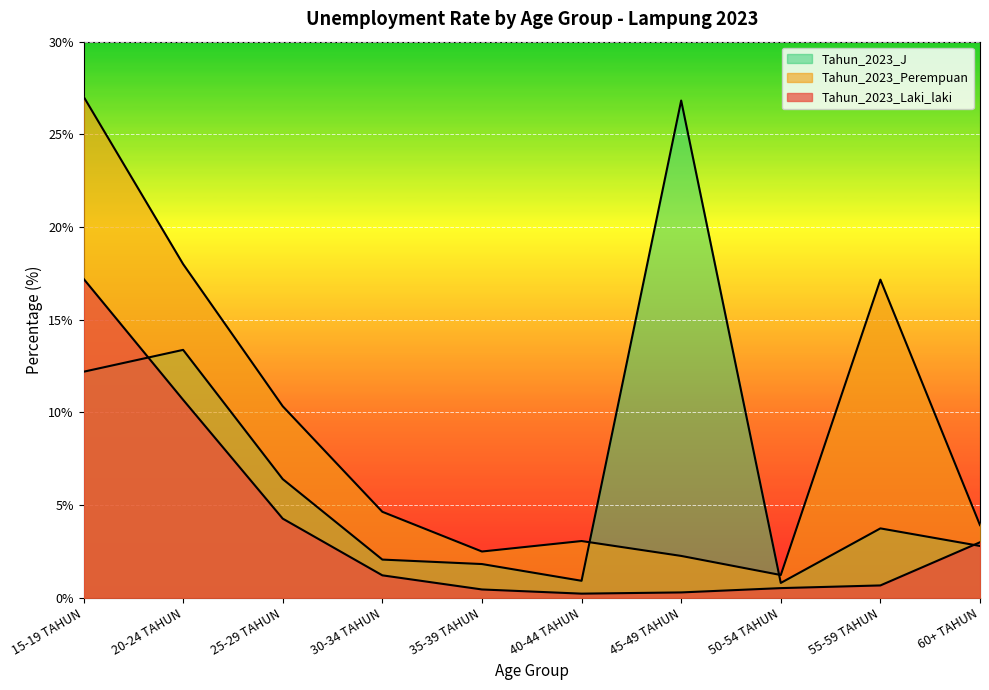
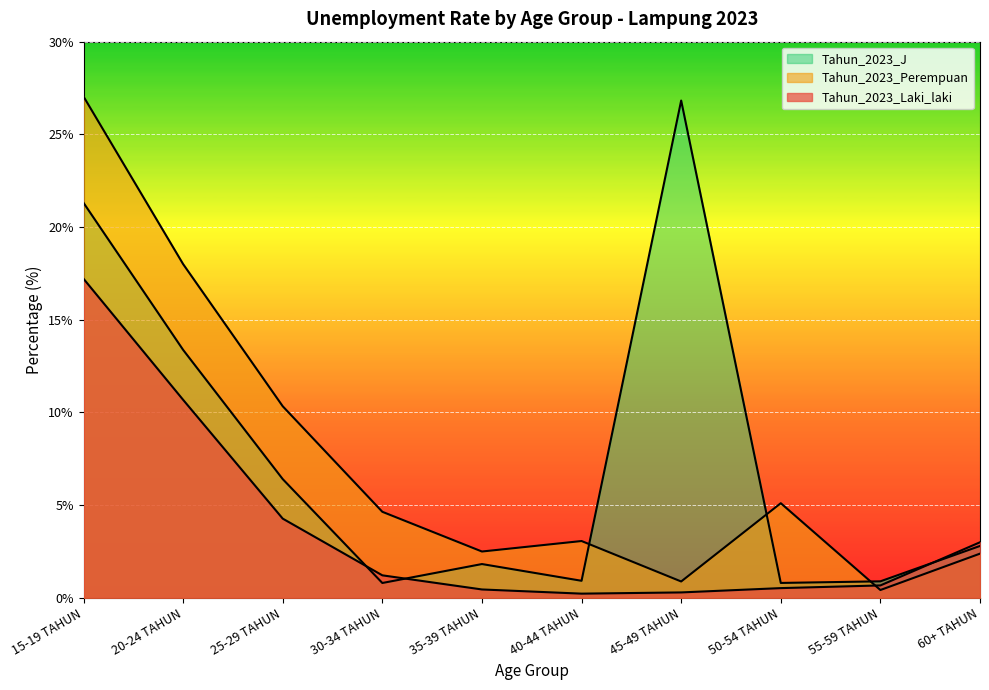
  {
    "Tahun_2023_J": {
-     "15-19 TAHUN": "12.2%",
+     "15-19 TAHUN": "21.3%",
      "20-24 TAHUN": "13.4%",
      "25-29 TAHUN": "6.4%",
-     "30-34 TAHUN": "2.1%",
+     "30-34 TAHUN": "0.8%",
      "35-39 TAHUN": "1.8%",
      "40-44 TAHUN": "0.9%",
      "45-49 TAHUN": "26.8%",
      "50-54 TAHUN": "0.8%",
-     "55-59 TAHUN": "3.7%",
+     "55-59 TAHUN": "0.9%",
      "60+ TAHUN": "2.8%"
    },
    "Tahun_2023_Perempuan": {
      "15-19 TAHUN": "27.0%",
      "20-24 TAHUN": "18.0%",
      "25-29 TAHUN": "10.3%",
      "30-34 TAHUN": "4.6%",
      "35-39 TAHUN": "2.5%",
      "40-44 TAHUN": "3.1%",
-     "45-49 TAHUN": "2.3%",
-     "50-54 TAHUN": "1.2%",
-     "55-59 TAHUN": "17.2%",
-     "60+ TAHUN": "3.9%"
+     "45-49 TAHUN": "0.9%",
+     "50-54 TAHUN": "5.1%",
+     "55-59 TAHUN": "0.4%",
+     "60+ TAHUN": "2.4%"
    },
    "Tahun_2023_Laki_laki": {
      "15-19 TAHUN": "17.2%",
      "20-24 TAHUN": "10.7%",
      "25-29 TAHUN": "4.3%",
      "30-34 TAHUN": "1.2%",
      "35-39 TAHUN": "0.4%",
      "40-44 TAHUN": "0.2%",
      "45-49 TAHUN": "0.3%",
      "50-54 TAHUN": "0.5%",
      "55-59 TAHUN": "0.7%",
      "60+ TAHUN": "3.0%"
    }
  }
